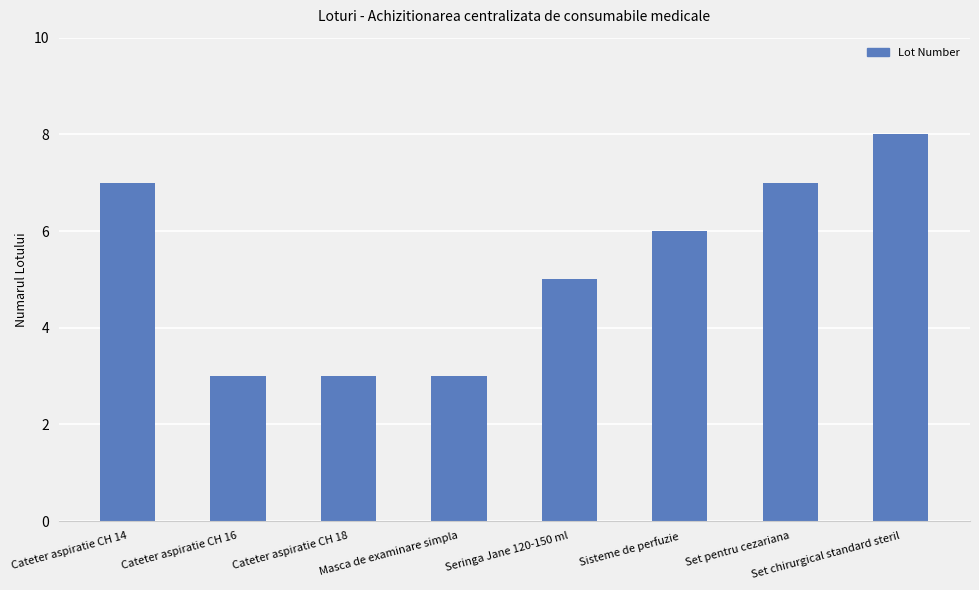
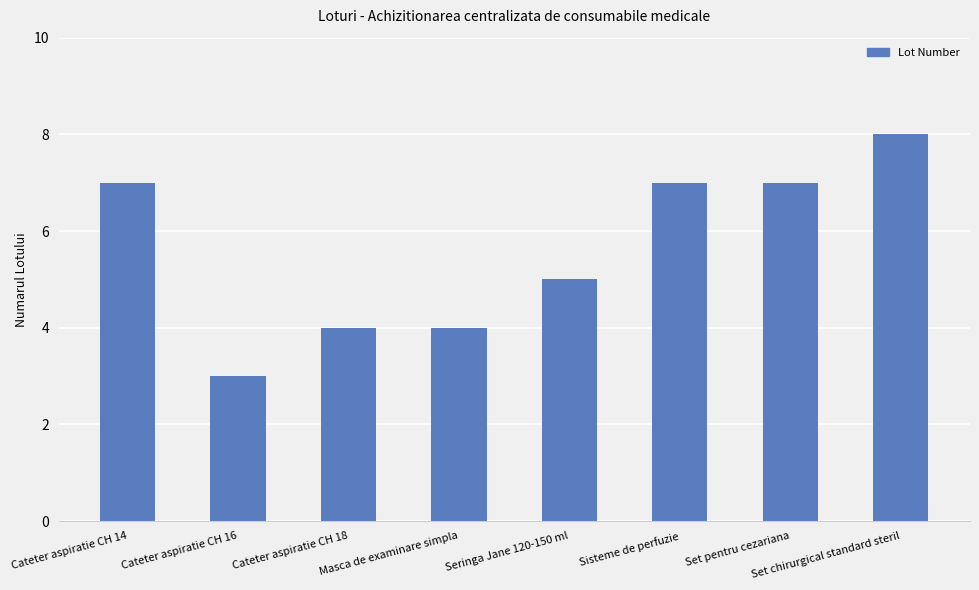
  {
    "Cateter aspiratie CH 14": 7,
    "Cateter aspiratie CH 16": 3,
-   "Cateter aspiratie CH 18": 3,
-   "Masca de examinare simpla": 3,
+   "Cateter aspiratie CH 18": 4,
+   "Masca de examinare simpla": 4,
    "Seringa Jane 120-150 ml": 5,
-   "Sisteme de perfuzie": 6,
+   "Sisteme de perfuzie": 7,
    "Set pentru cezariana": 7,
    "Set chirurgical standard steril": 8
  }
